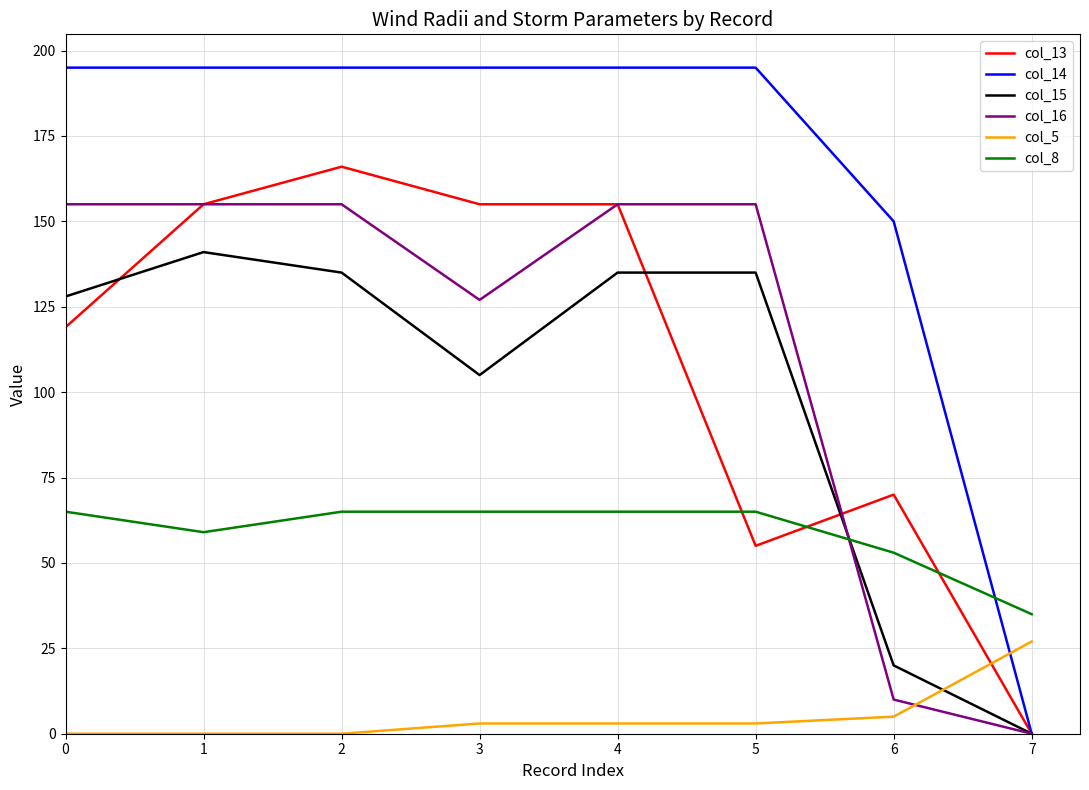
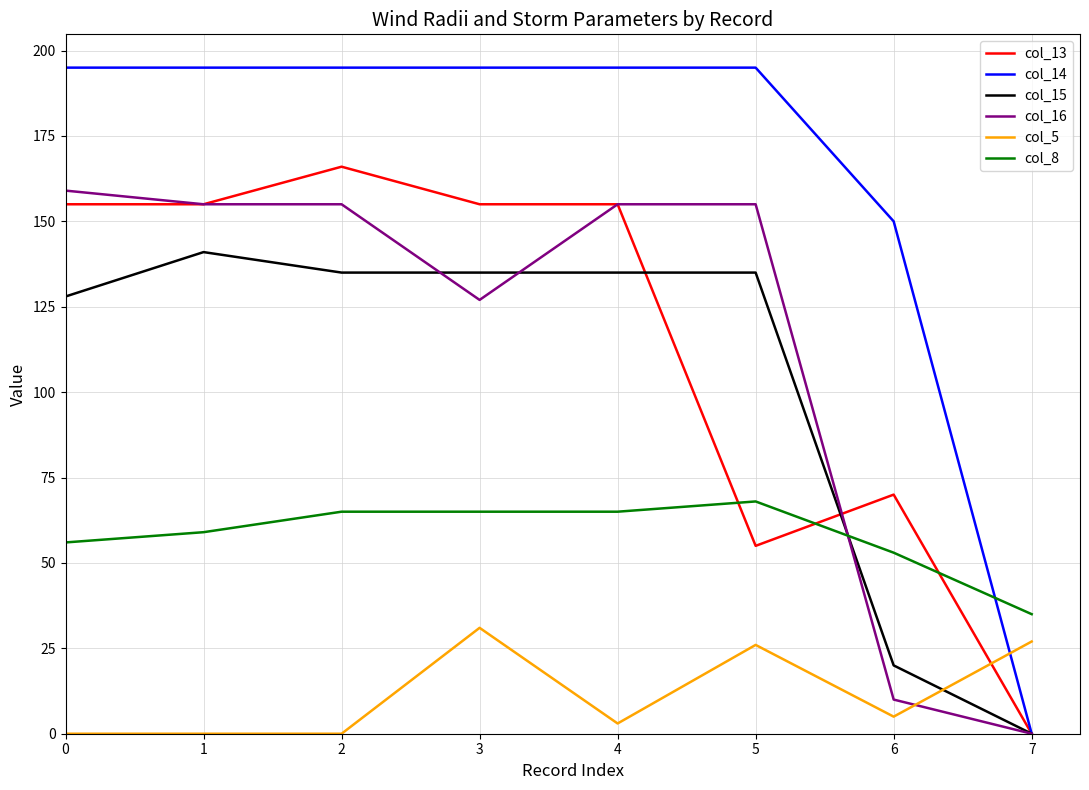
  {
    "col_13": {
-     "0": 119,
+     "0": 155,
      "2": 166,
      "3": 155,
      "5": 55,
      "6": 70
    },
    "col_14": {
      "0": 195,
      "1": 195,
      "2": 195,
      "3": 195,
      "4": 195,
      "5": 195,
      "6": 150
    },
    "col_15": {
      "0": 128,
      "1": 141,
      "2": 135,
-     "3": 105,
+     "3": 135,
      "4": 135,
      "5": 135,
      "6": 20
    },
    "col_16": {
-     "0": 155,
+     "0": 159,
      "2": 155,
      "3": 127,
      "5": 155,
      "6": 10
    },
    "col_5": {
      "0": 0,
      "1": 0,
      "2": 0,
-     "3": 3,
+     "3": 31,
      "4": 3,
-     "5": 3,
+     "5": 26,
      "6": 5,
      "7": 27
    },
    "col_8": {
-     "0": 65,
+     "0": 56,
      "1": 59,
      "2": 65,
      "3": 65,
      "4": 65,
-     "5": 65,
+     "5": 68,
      "6": 53,
      "7": 35
    }
  }
